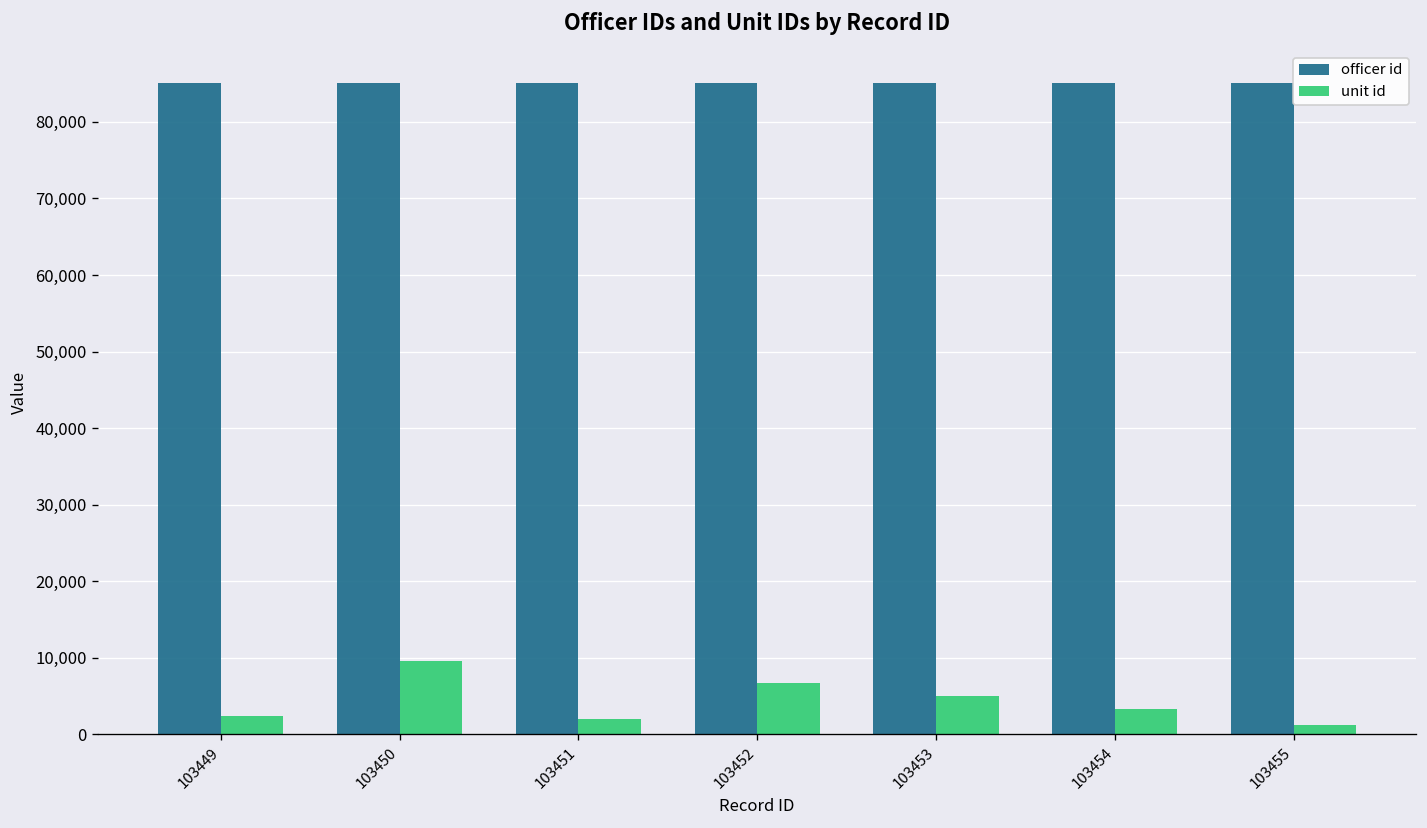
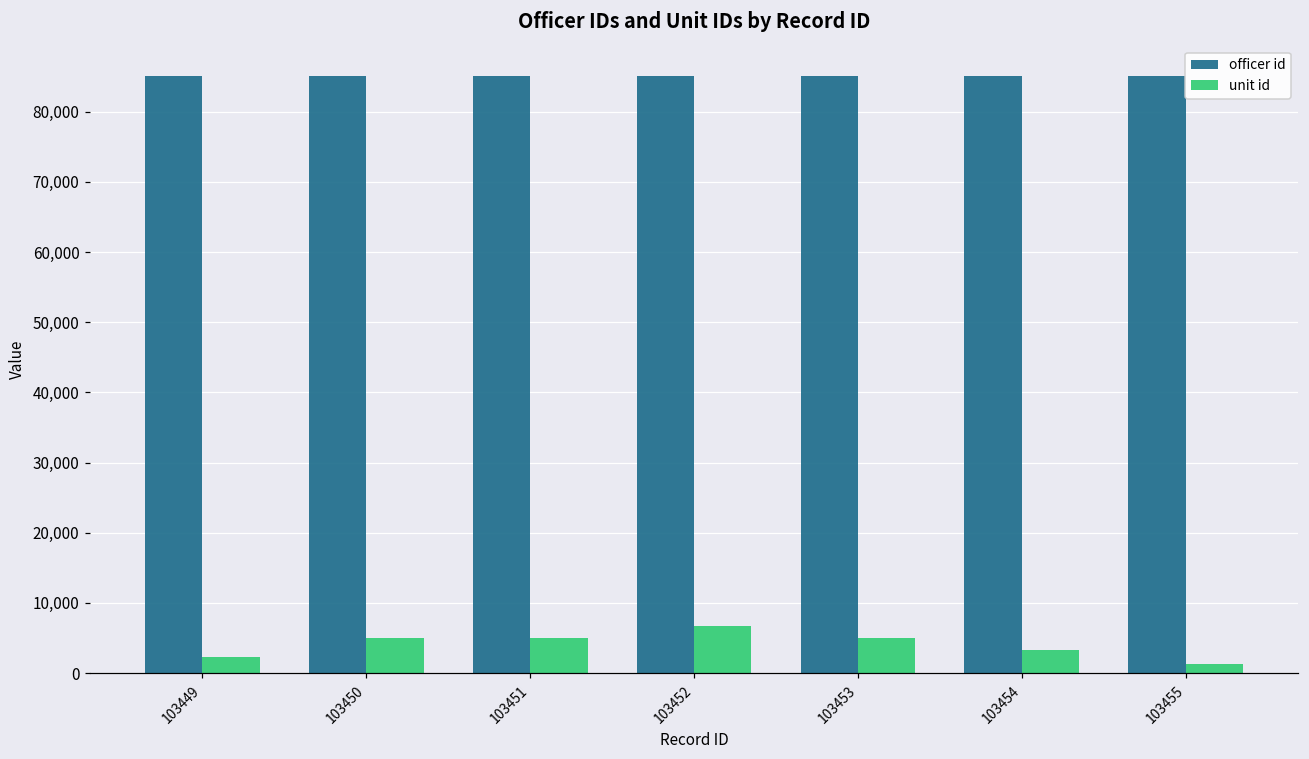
  {
    "officer id": {
      "103449": "85,000",
      "103450": "85,000",
      "103451": "85,000",
      "103452": "85,000",
      "103453": "85,000",
      "103454": "85,000",
      "103455": "85,000"
    },
    "unit id": {
      "103449": "2,000",
-     "103450": "10,000",
-     "103451": "2,000",
+     "103450": "5,000",
+     "103451": "5,000",
      "103452": "7,000",
      "103453": "5,000",
      "103454": "3,000",
      "103455": "1,000"
    }
  }
